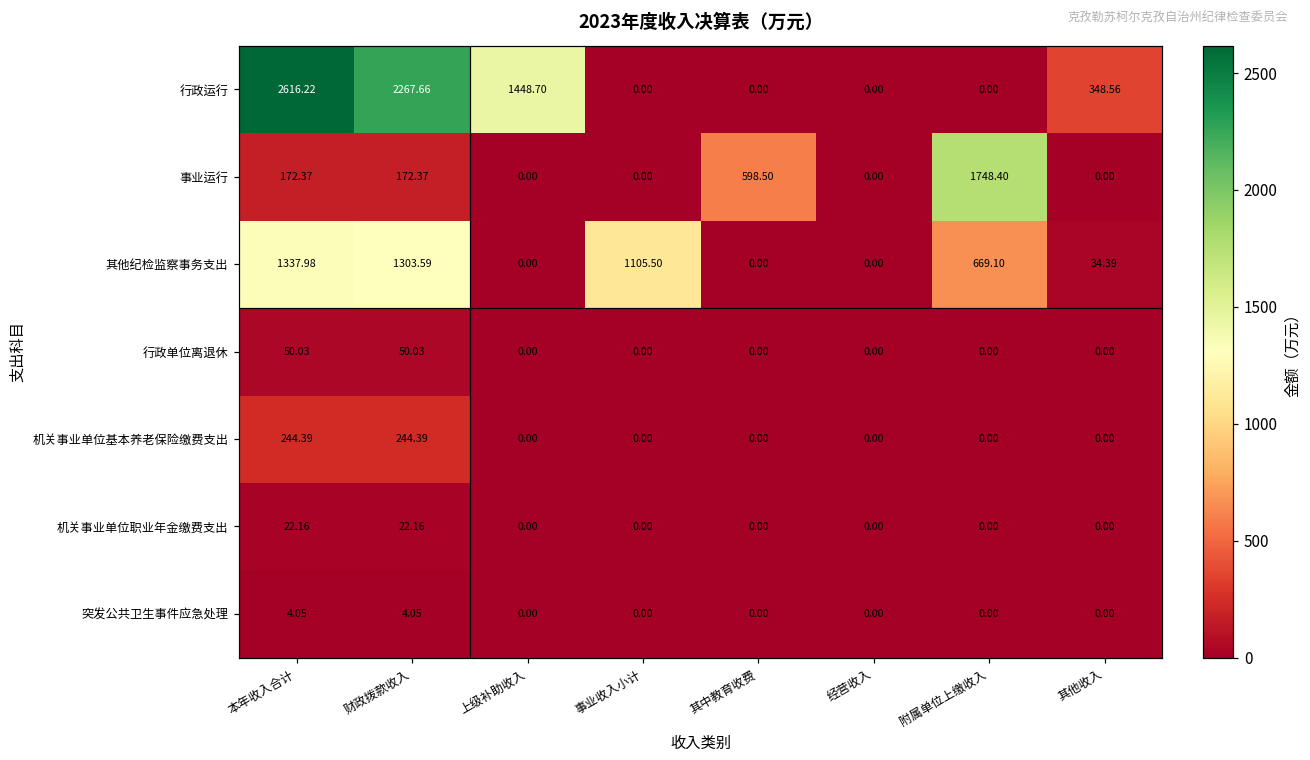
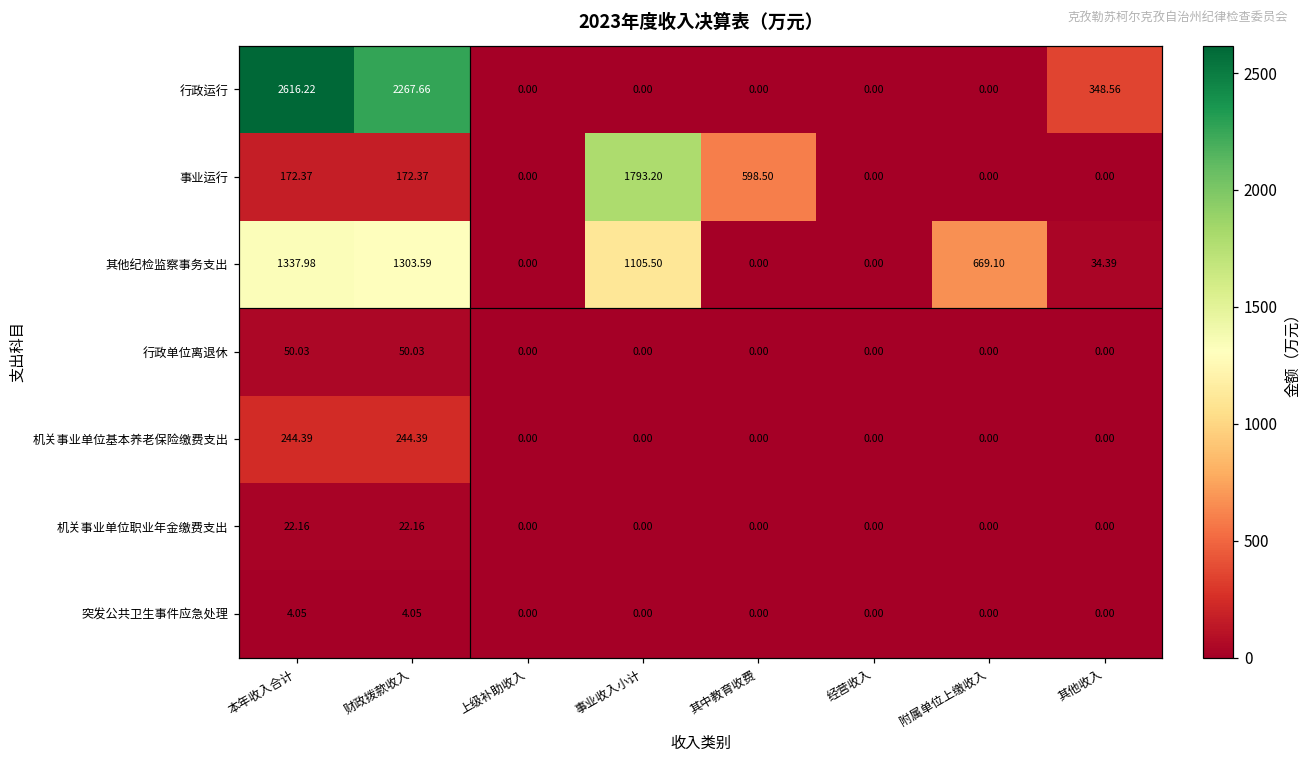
  {
    "行政运行": {
      "本年收入合计": 2616.22,
      "财政拨款收入": 2267.66,
-     "上级补助收入": 1448.70,
+     "上级补助收入": 0.00,
      "事业收入小计": 0.00,
      "其中教育收费": 0.00,
      "经营收入": 0.00,
      "附属单位上缴收入": 0.00,
      "其他收入": 348.56
    },
    "事业运行": {
      "本年收入合计": 172.37,
      "财政拨款收入": 172.37,
      "上级补助收入": 0.00,
-     "事业收入小计": 0.00,
+     "事业收入小计": 1793.20,
      "其中教育收费": 598.50,
      "经营收入": 0.00,
-     "附属单位上缴收入": 1748.40,
+     "附属单位上缴收入": 0.00,
      "其他收入": 0.00
    },
    "其他纪检监察事务支出": {
      "本年收入合计": 1337.98,
      "财政拨款收入": 1303.59,
      "上级补助收入": 0.00,
      "事业收入小计": 1105.50,
      "其中教育收费": 0.00,
      "经营收入": 0.00,
      "附属单位上缴收入": 669.10,
      "其他收入": 34.39
    },
    "行政单位离退休": {
      "本年收入合计": 50.03,
      "财政拨款收入": 50.03,
      "上级补助收入": 0.00,
      "事业收入小计": 0.00,
      "其中教育收费": 0.00,
      "经营收入": 0.00,
      "附属单位上缴收入": 0.00,
      "其他收入": 0.00
    },
    "机关事业单位基本养老保险缴费支出": {
      "本年收入合计": 244.39,
      "财政拨款收入": 244.39,
      "上级补助收入": 0.00,
      "事业收入小计": 0.00,
      "其中教育收费": 0.00,
      "经营收入": 0.00,
      "附属单位上缴收入": 0.00,
      "其他收入": 0.00
    },
    "机关事业单位职业年金缴费支出": {
      "本年收入合计": 22.16,
      "财政拨款收入": 22.16,
      "上级补助收入": 0.00,
      "事业收入小计": 0.00,
      "其中教育收费": 0.00,
      "经营收入": 0.00,
      "附属单位上缴收入": 0.00,
      "其他收入": 0.00
    },
    "突发公共卫生事件应急处理": {
      "本年收入合计": 4.05,
      "财政拨款收入": 4.05,
      "上级补助收入": 0.00,
      "事业收入小计": 0.00,
      "其中教育收费": 0.00,
      "经营收入": 0.00,
      "附属单位上缴收入": 0.00,
      "其他收入": 0.00
    }
  }
